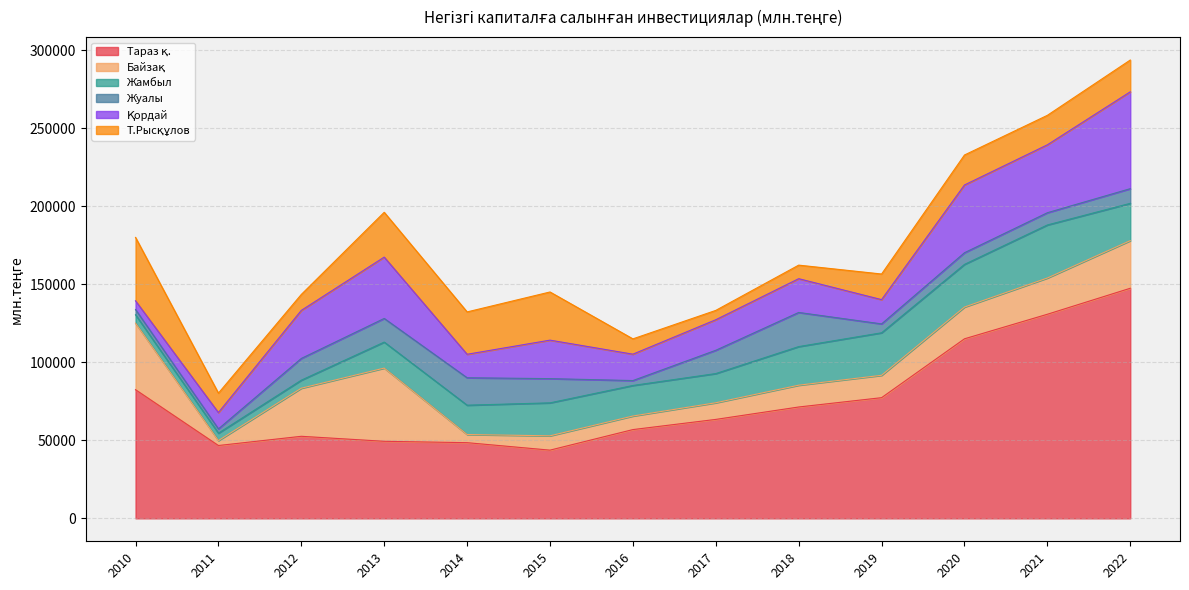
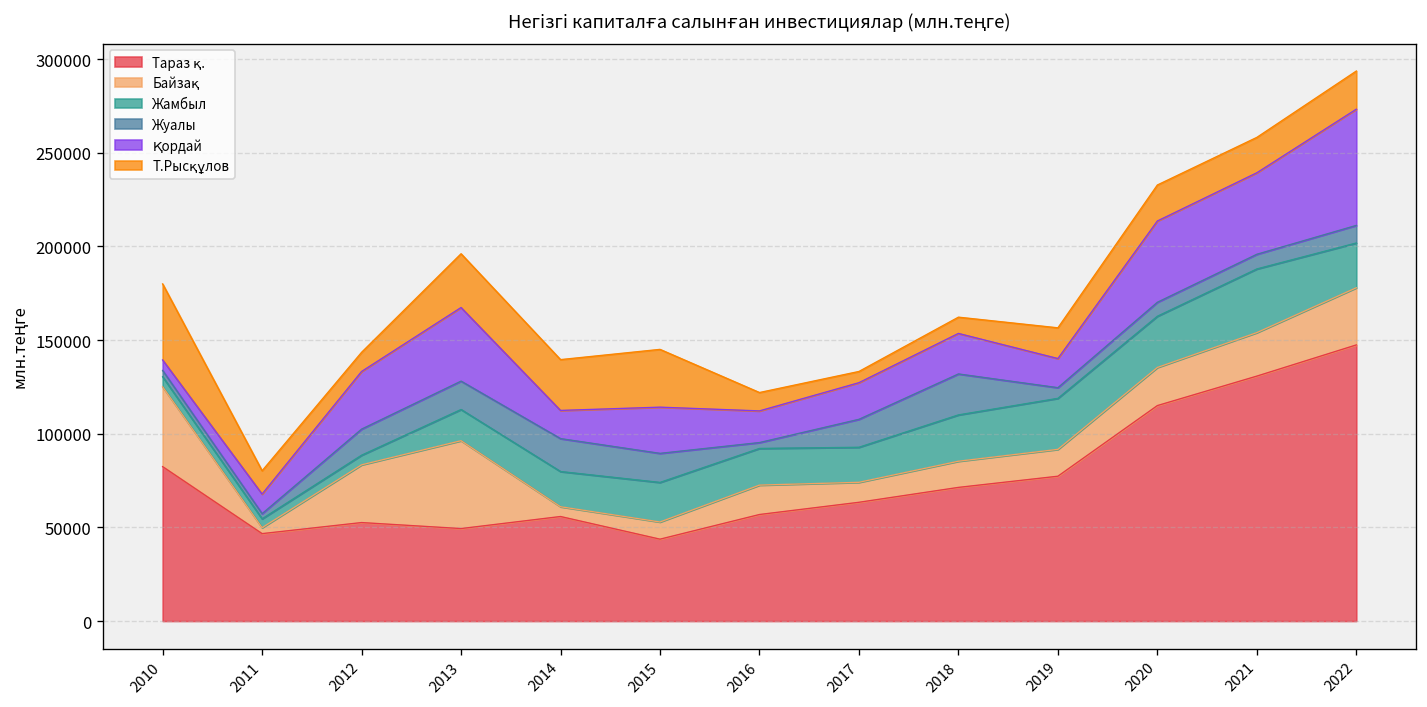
  {
    "Тараз қ.": {
      "2010": 82000,
      "2011": 47000,
      "2012": 53000,
      "2013": 49000,
-     "2014": 48000,
+     "2014": 56000,
      "2015": 44000,
      "2016": 57000,
      "2017": 63000,
      "2018": 71000,
      "2019": 77000,
      "2020": 115000,
      "2021": 131000,
      "2022": 147000
    },
    "Байзақ": {
      "2010": 43000,
      "2011": 3000,
      "2012": 31000,
      "2013": 47000,
      "2014": 5000,
      "2015": 9000,
-     "2016": 9000,
+     "2016": 16000,
      "2017": 11000,
      "2018": 14000,
      "2019": 14000,
      "2020": 20000,
      "2021": 23000,
      "2022": 31000
    },
    "Қордай": {
      "2010": 6000,
      "2011": 10000,
      "2012": 31000,
      "2013": 39000,
      "2014": 15000,
      "2015": 25000,
      "2016": 17000,
      "2017": 20000,
      "2018": 22000,
      "2019": 16000,
      "2020": 43000,
      "2021": 43000,
      "2022": 62000
    },
    "Т.Рысқұлов": {
      "2010": 41000,
      "2011": 12000,
      "2012": 10000,
      "2013": 29000,
      "2014": 27000,
      "2015": 31000,
      "2016": 10000,
      "2017": 6000,
      "2018": 9000,
      "2019": 16000,
      "2020": 19000,
      "2021": 19000,
      "2022": 20000
    }
  }
